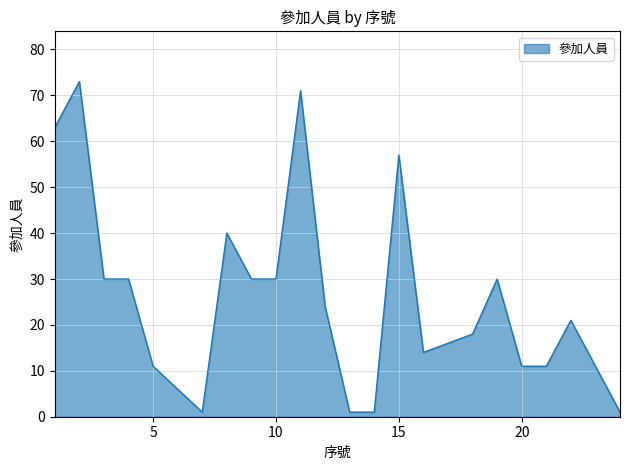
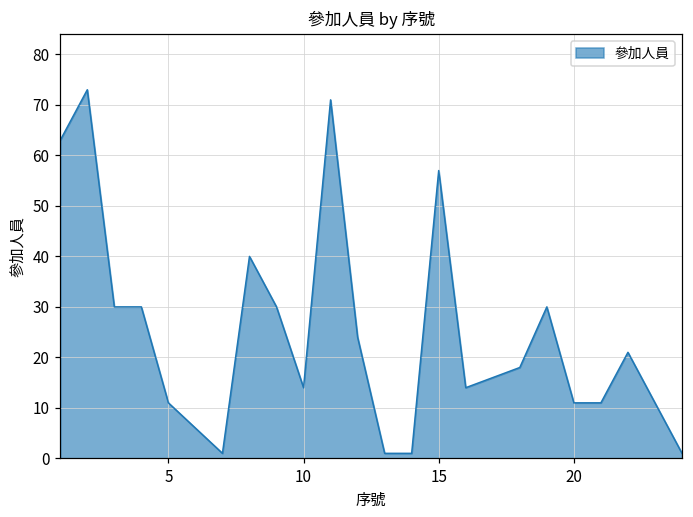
  {
    "5": 11,
-   "10": 30,
+   "10": 14,
    "15": 57,
    "20": 11
  }
